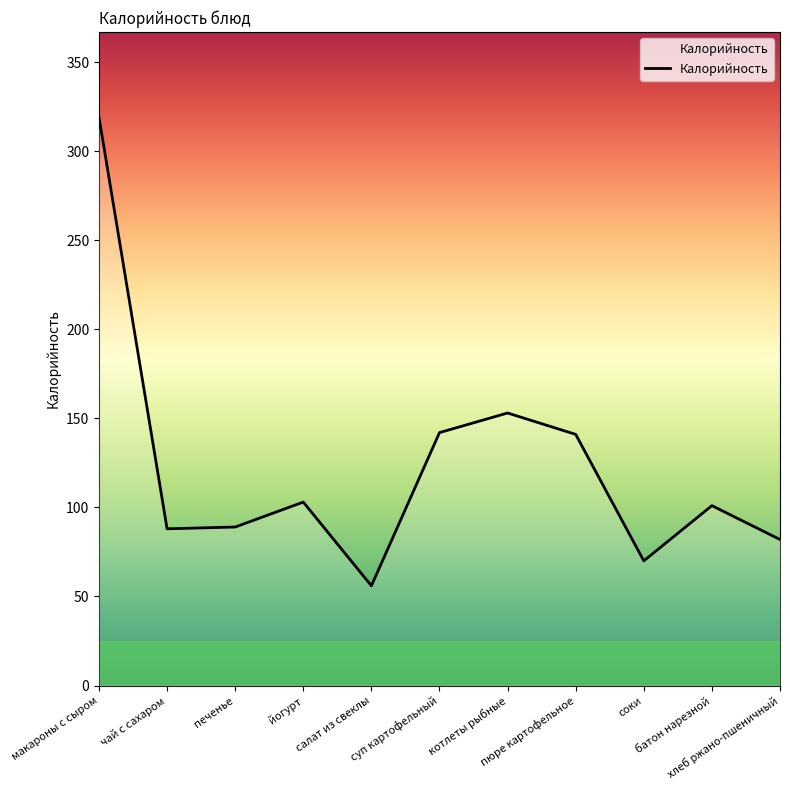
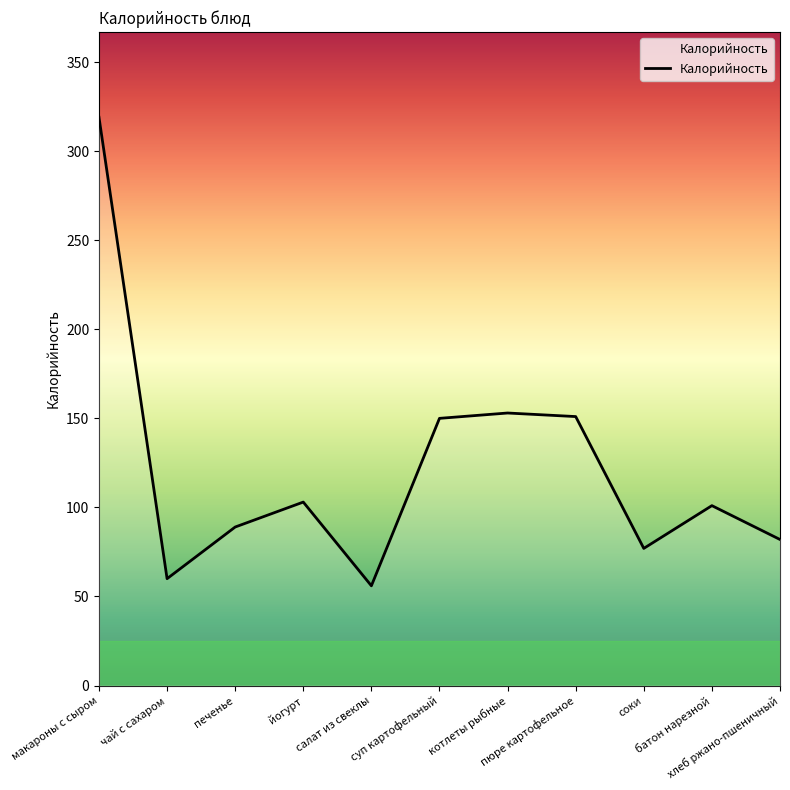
  {
    "макароны с сыром": 319,
-   "чай с сахаром": 88,
+   "чай с сахаром": 60,
    "печенье": 89,
    "йогурт": 103,
    "салат из свеклы": 56,
-   "суп картофельный": 142,
+   "суп картофельный": 150,
    "котлеты рыбные": 153,
-   "пюре картофельное": 141,
-   "соки": 70,
+   "пюре картофельное": 151,
+   "соки": 77,
    "батон нарезной": 101,
    "хлеб ржано-пшеничный": 82
  }
